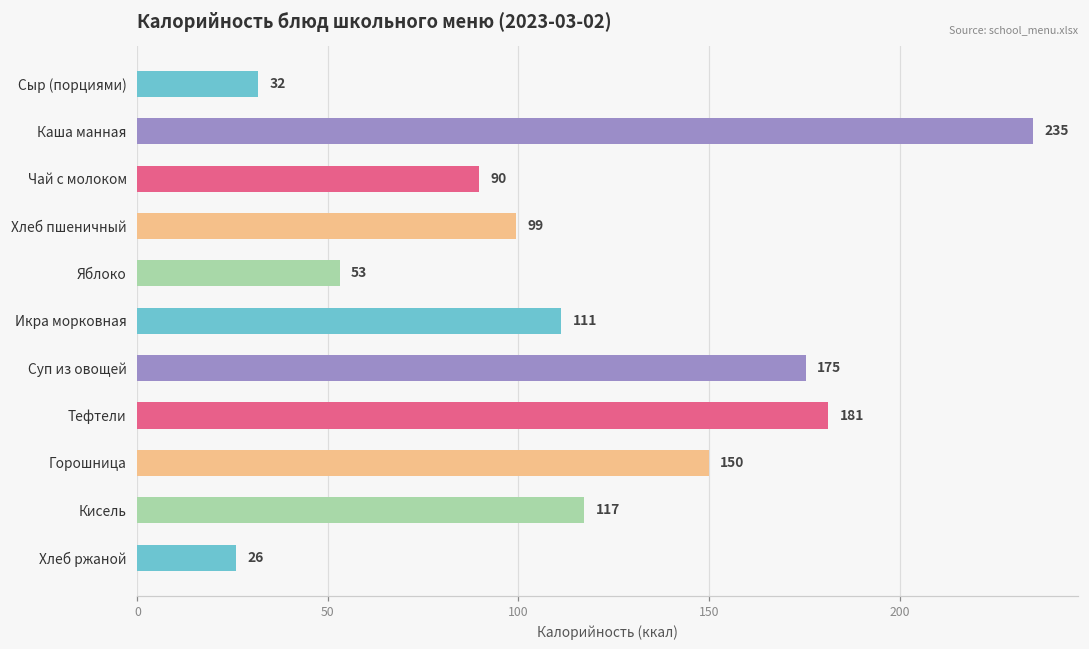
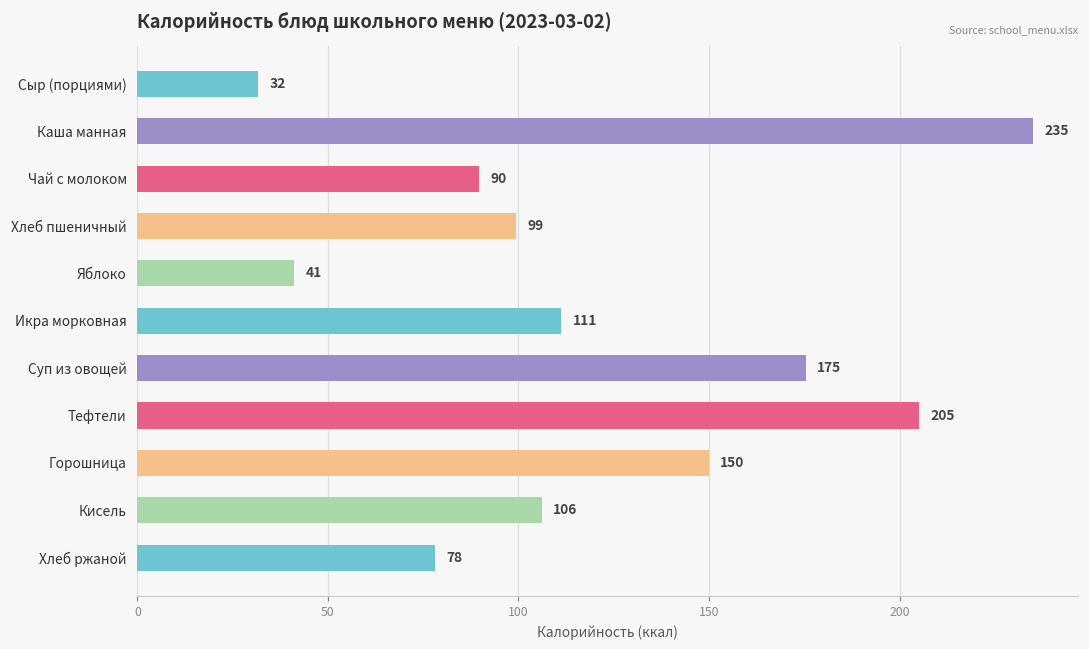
  {
    "Сыр (порциями)": 32,
    "Каша манная": 235,
    "Чай с молоком": 90,
    "Хлеб пшеничный": 99,
-   "Яблоко": 53,
+   "Яблоко": 41,
    "Икра морковная": 111,
    "Суп из овощей": 175,
-   "Тефтели": 181,
+   "Тефтели": 205,
    "Горошница": 150,
-   "Кисель": 117,
-   "Хлеб ржаной": 26
+   "Кисель": 106,
+   "Хлеб ржаной": 78
  }
